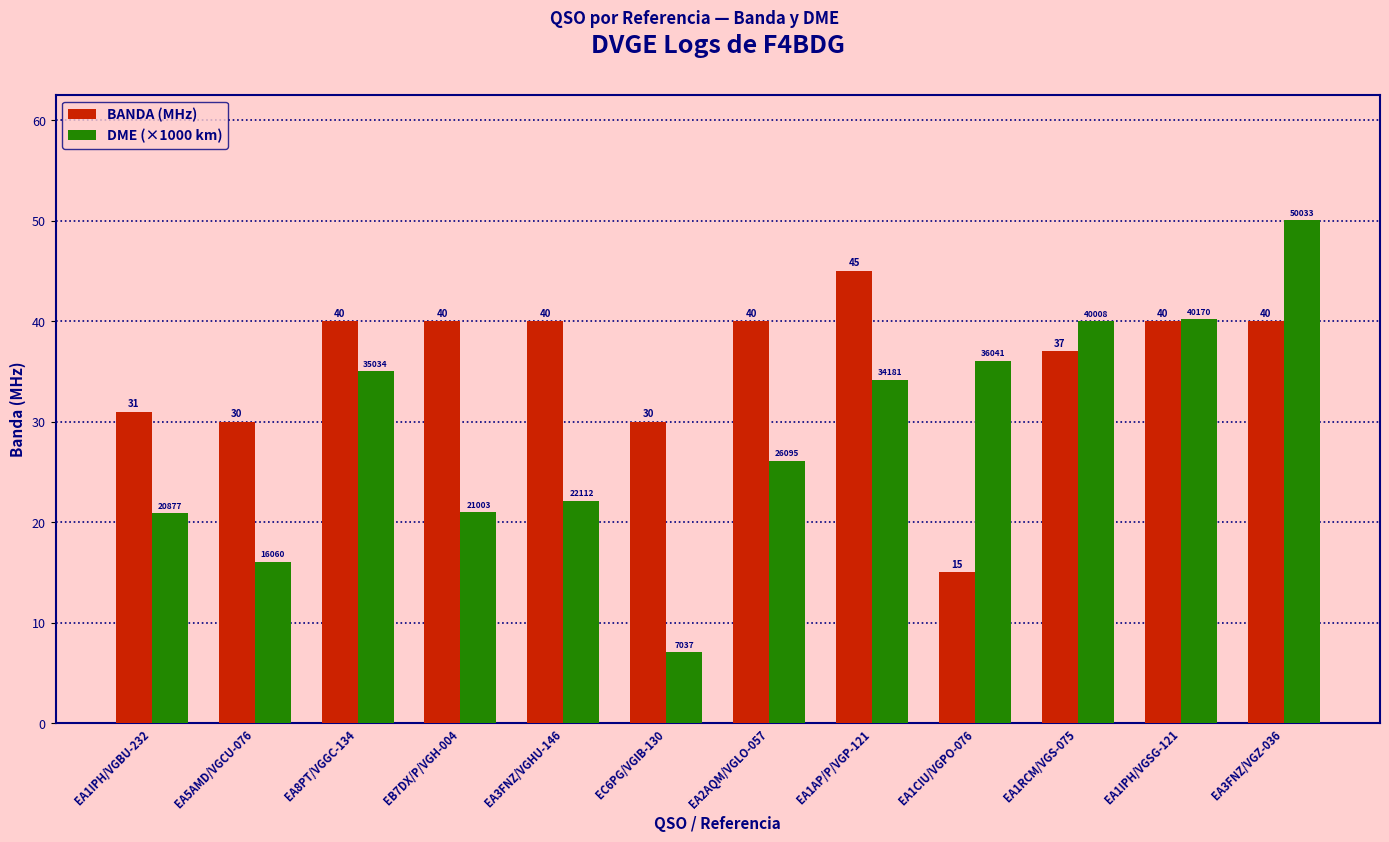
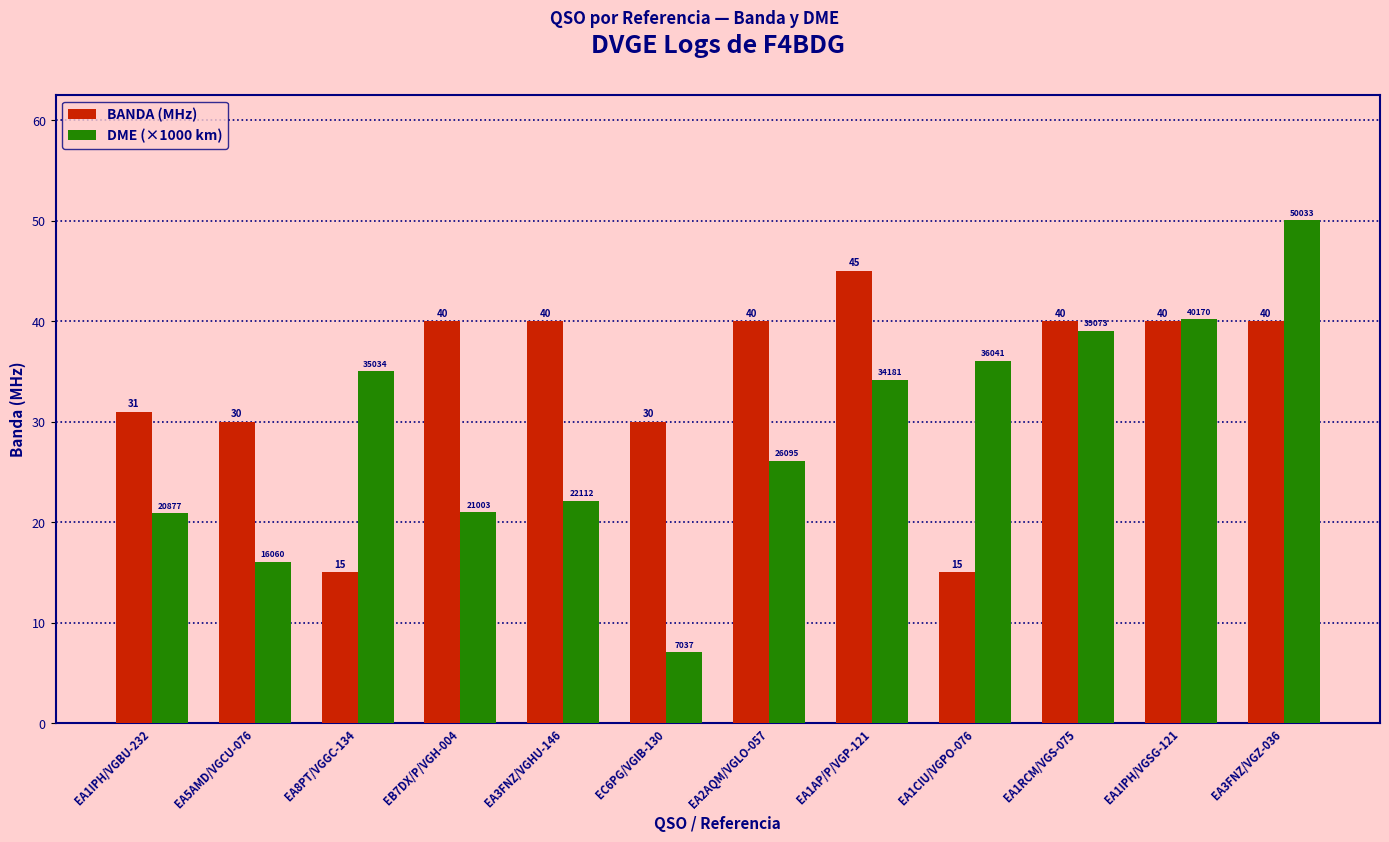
  {
    "BANDA (MHz)": {
      "EA1IPH/VGBU-232": 31,
      "EA5AMD/VGCU-076": 30,
-     "EA8PT/VGGC-134": 40,
+     "EA8PT/VGGC-134": 15,
      "EB7DX/P/VGH-004": 40,
      "EA3FNZ/VGHU-146": 40,
      "EC6PG/VGIB-130": 30,
      "EA2AQM/VGLO-057": 40,
      "EA1AP/P/VGP-121": 45,
      "EA1CIU/VGPO-076": 15,
-     "EA1RCM/VGS-075": 37,
+     "EA1RCM/VGS-075": 40,
      "EA1IPH/VGSG-121": 40,
      "EA3FNZ/VGZ-036": 40
    },
    "DME (×1000 km)": {
-     "EA1RCM/VGS-075": 40008
+     "EA1RCM/VGS-075": 39073
    }
  }
